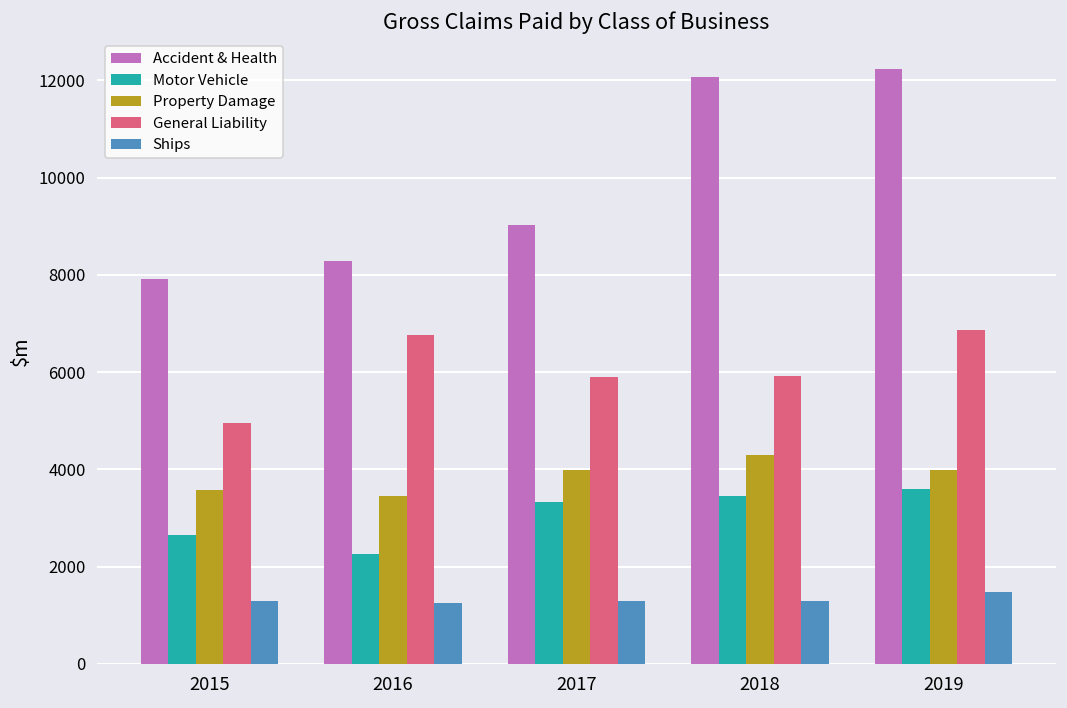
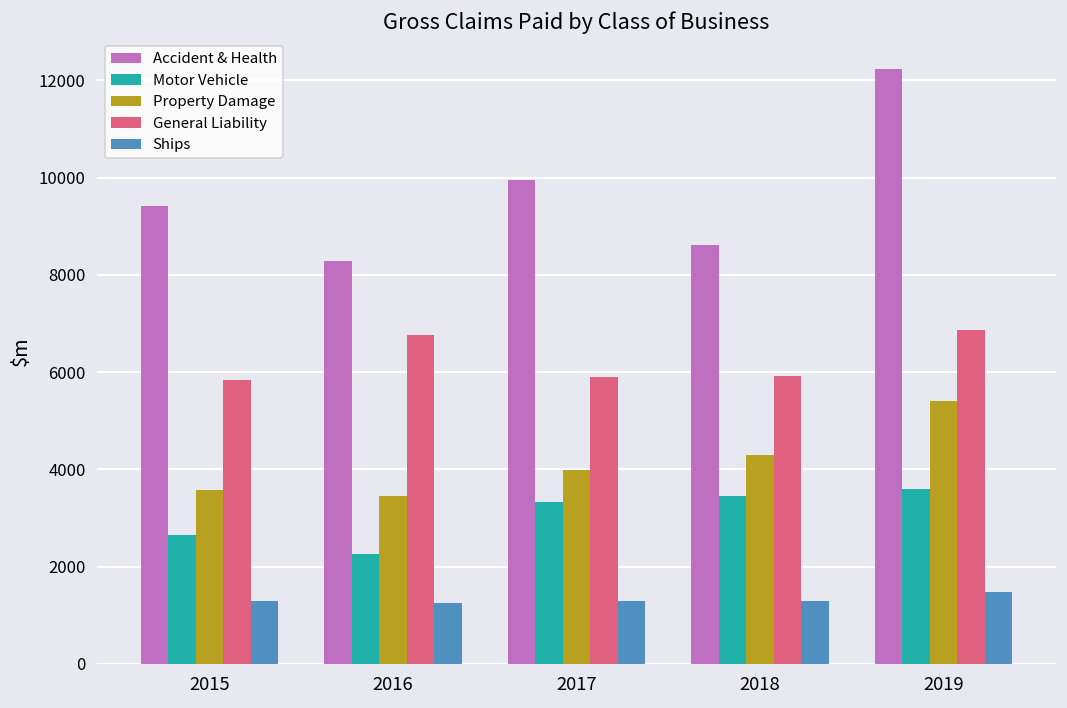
  {
    "Accident & Health": {
-     "2015": 7900,
+     "2015": 9400,
      "2016": 8300,
-     "2017": 9000,
-     "2018": 12100,
+     "2017": 9900,
+     "2018": 8600,
      "2019": 12200
    },
    "Motor Vehicle": {
      "2015": 2700,
      "2016": 2300,
      "2017": 3300,
      "2018": 3500,
      "2019": 3600
    },
    "Property Damage": {
      "2015": 3600,
      "2016": 3400,
      "2017": 4000,
      "2018": 4300,
-     "2019": 4000
+     "2019": 5400
    },
    "General Liability": {
-     "2015": 5000,
+     "2015": 5800,
      "2016": 6800,
      "2017": 5900,
      "2018": 5900,
      "2019": 6900
    },
    "Ships": {
      "2015": 1300,
      "2016": 1300,
      "2017": 1300,
      "2018": 1300,
      "2019": 1500
    }
  }
